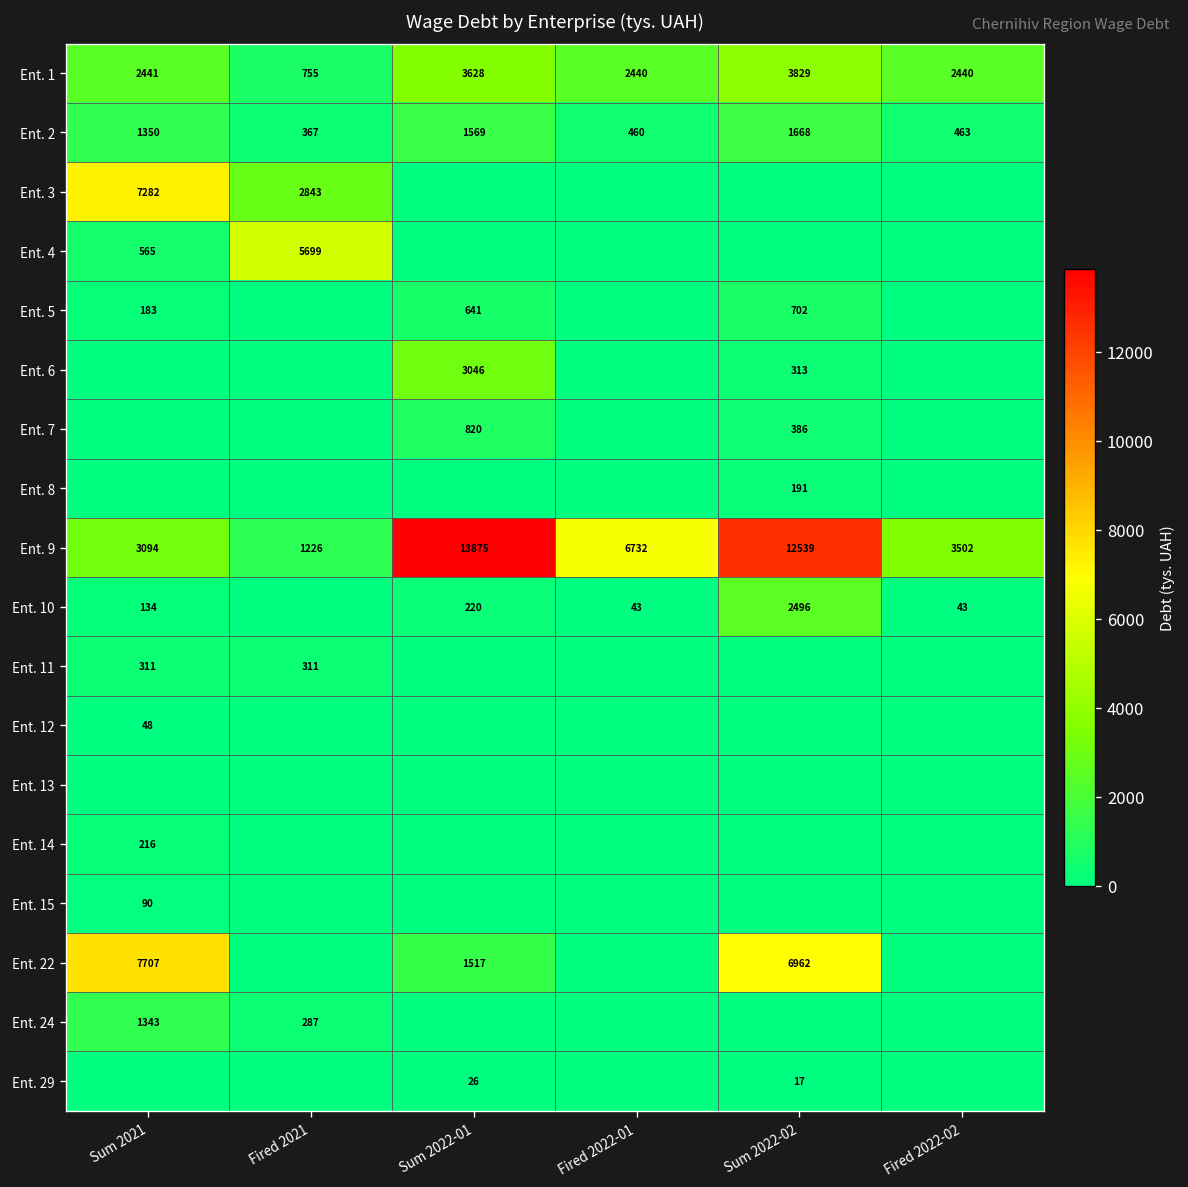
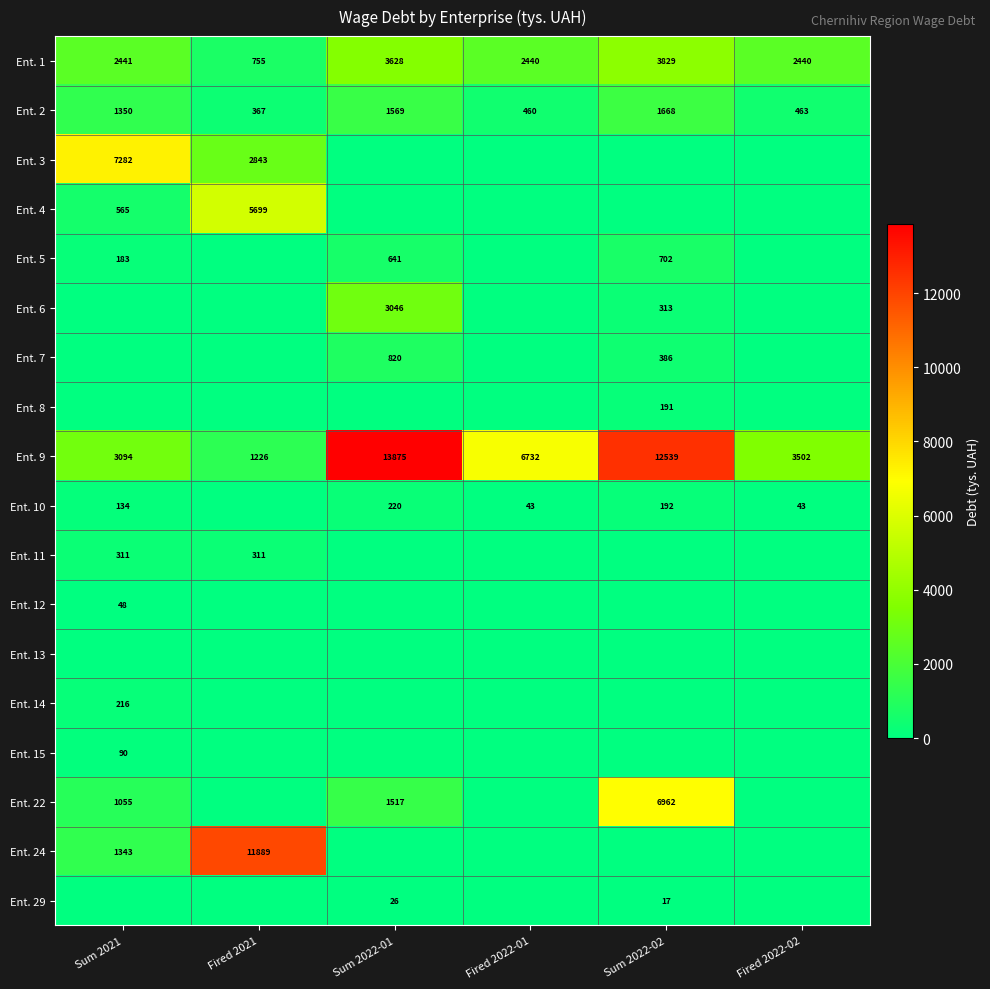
  {
    "Ent. 1": {
      "Sum 2021": 2441,
      "Fired 2021": 755,
      "Sum 2022-01": 3628,
      "Fired 2022-01": 2440,
      "Sum 2022-02": 3829,
      "Fired 2022-02": 2440
    },
    "Ent. 2": {
      "Sum 2021": 1350,
      "Fired 2021": 367,
      "Sum 2022-01": 1569,
      "Fired 2022-01": 460,
      "Sum 2022-02": 1668,
      "Fired 2022-02": 463
    },
    "Ent. 3": {
      "Sum 2021": 7282,
      "Fired 2021": 2843
    },
    "Ent. 4": {
      "Sum 2021": 565,
      "Fired 2021": 5699
    },
    "Ent. 5": {
      "Sum 2021": 183,
      "Sum 2022-01": 641,
      "Sum 2022-02": 702
    },
    "Ent. 6": {
      "Sum 2022-01": 3046,
      "Sum 2022-02": 313
    },
    "Ent. 7": {
      "Sum 2022-01": 820,
      "Sum 2022-02": 386
    },
    "Ent. 8": {
      "Sum 2022-02": 191
    },
    "Ent. 9": {
      "Sum 2021": 3094,
      "Fired 2021": 1226,
      "Sum 2022-01": 13875,
      "Fired 2022-01": 6732,
      "Sum 2022-02": 12539,
      "Fired 2022-02": 3502
    },
    "Ent. 10": {
      "Sum 2021": 134,
      "Sum 2022-01": 220,
      "Fired 2022-01": 43,
-     "Sum 2022-02": 2496,
+     "Sum 2022-02": 192,
      "Fired 2022-02": 43
    },
    "Ent. 11": {
      "Sum 2021": 311,
      "Fired 2021": 311
    },
    "Ent. 12": {
      "Sum 2021": 48
    },
    "Ent. 14": {
      "Sum 2021": 216
    },
    "Ent. 15": {
      "Sum 2021": 90
    },
    "Ent. 22": {
-     "Sum 2021": 7707,
+     "Sum 2021": 1055,
      "Sum 2022-01": 1517,
      "Sum 2022-02": 6962
    },
    "Ent. 24": {
      "Sum 2021": 1343,
-     "Fired 2021": 287
+     "Fired 2021": 11889
    },
    "Ent. 29": {
      "Sum 2022-01": 26,
      "Sum 2022-02": 17
    }
  }
